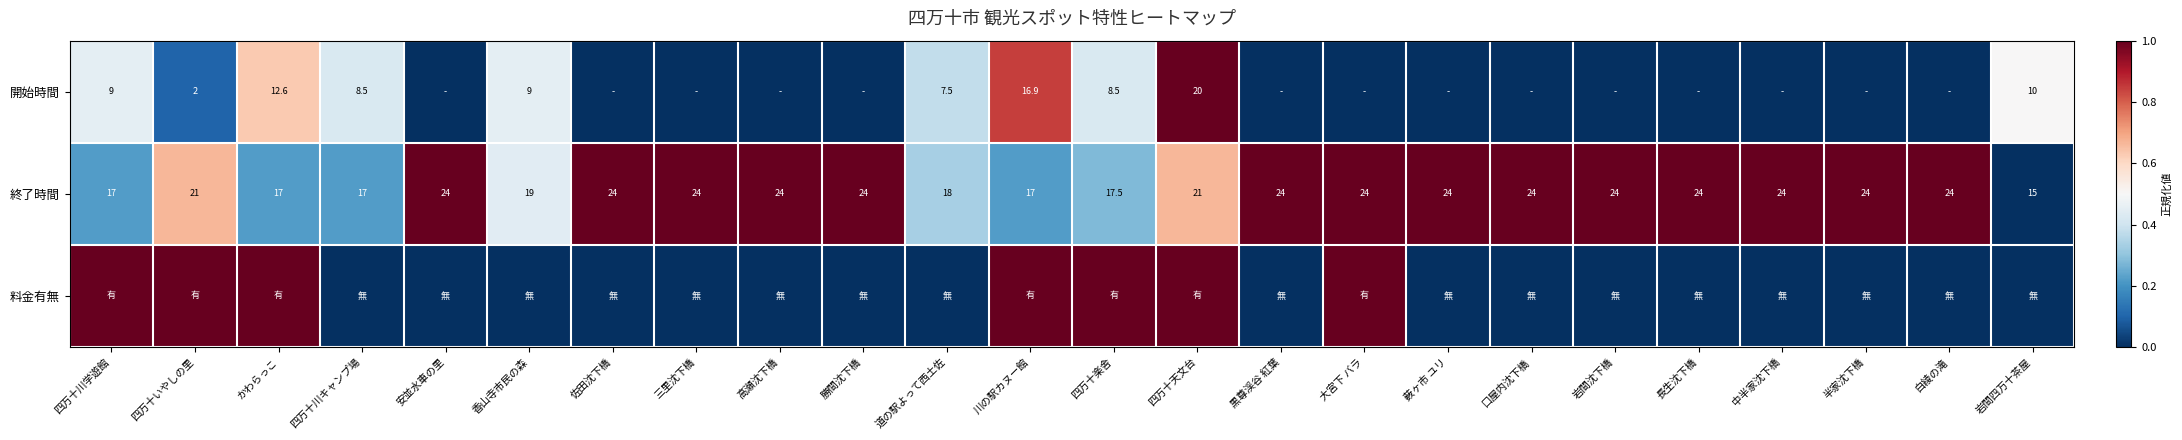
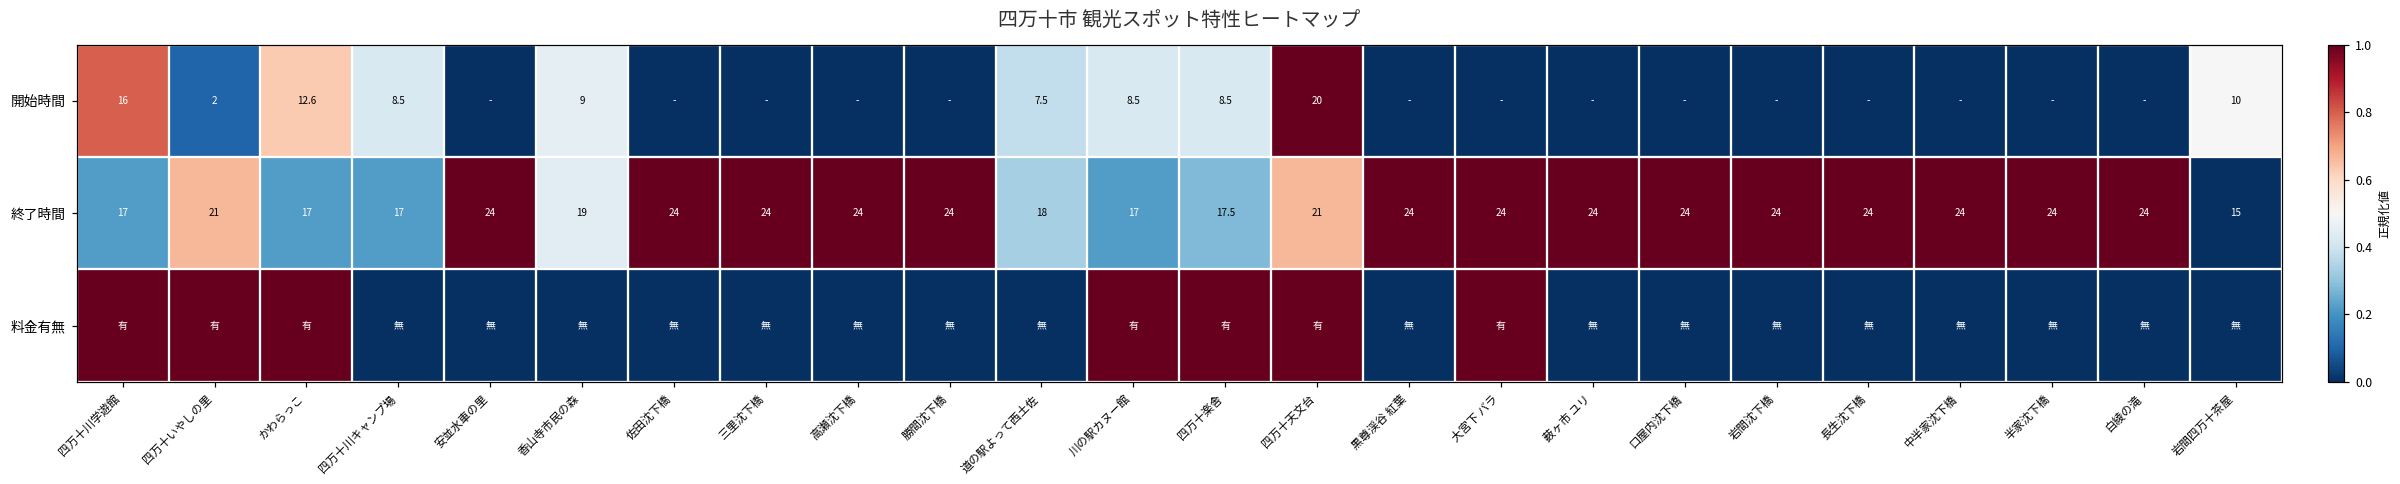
  {
    "開始時間": {
-     "四万十川学遊館": 9,
+     "四万十川学遊館": 16,
      "四万十いやしの里": 2,
      "かわらっこ": 12.6,
      "四万十川キャンプ場": 8.5,
      "香山寺市民の森": 9,
      "道の駅よって西土佐": 7.5,
-     "川の駅カヌー館": 16.9,
+     "川の駅カヌー館": 8.5,
      "四万十楽舎": 8.5,
      "四万十天文台": 20,
      "岩間四万十茶屋": 10
    },
    "終了時間": {
      "四万十川学遊館": 17,
      "四万十いやしの里": 21,
      "かわらっこ": 17,
      "四万十川キャンプ場": 17,
      "安並水車の里": 24,
      "香山寺市民の森": 19,
      "佐田沈下橋": 24,
      "三里沈下橋": 24,
      "高瀬沈下橋": 24,
      "勝間沈下橋": 24,
      "道の駅よって西土佐": 18,
      "川の駅カヌー館": 17,
      "四万十楽舎": 17.5,
      "四万十天文台": 21,
      "黒尊渓谷 紅葉": 24,
      "大宮下 バラ": 24,
      "薮ヶ市 ユリ": 24,
      "口屋内沈下橋": 24,
      "岩間沈下橋": 24,
      "長生沈下橋": 24,
      "中半家沈下橋": 24,
      "半家沈下橋": 24,
      "白綾の滝": 24,
      "岩間四万十茶屋": 15
    }
  }
